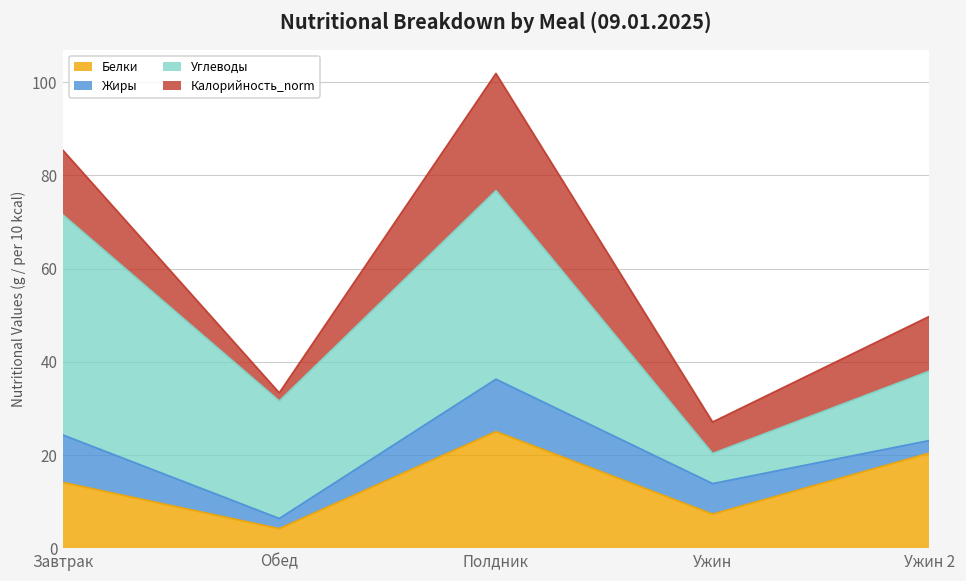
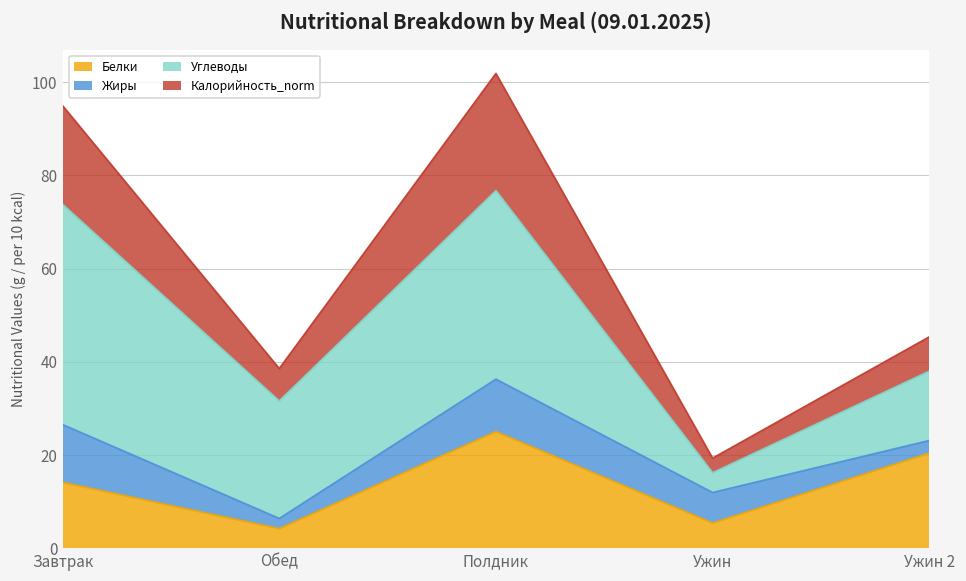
  {
    "Белки": {
      "Завтрак": 14,
      "Обед": 4,
      "Полдник": 25,
-     "Ужин": 7,
+     "Ужин": 5,
      "Ужин 2": 20
    },
    "Жиры": {
-     "Завтрак": 10,
+     "Завтрак": 12,
      "Обед": 2,
      "Полдник": 11,
      "Ужин": 7,
      "Ужин 2": 3
    },
    "Углеводы": {
      "Завтрак": 47,
      "Обед": 25,
      "Полдник": 41,
-     "Ужин": 6,
+     "Ужин": 4,
      "Ужин 2": 15
    },
    "Калорийность_norm": {
-     "Завтрак": 14,
-     "Обед": 2,
+     "Завтрак": 21,
+     "Обед": 7,
      "Полдник": 25,
-     "Ужин": 7,
-     "Ужин 2": 12
+     "Ужин": 3,
+     "Ужин 2": 7
    }
  }
